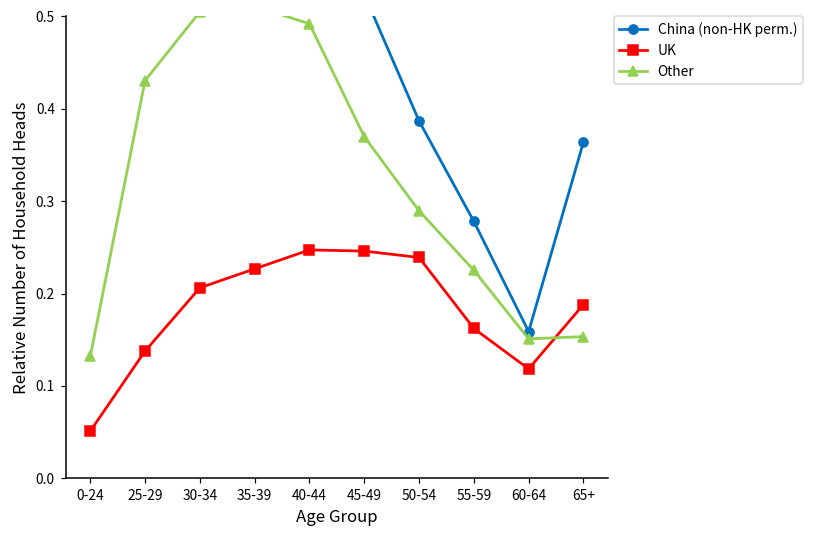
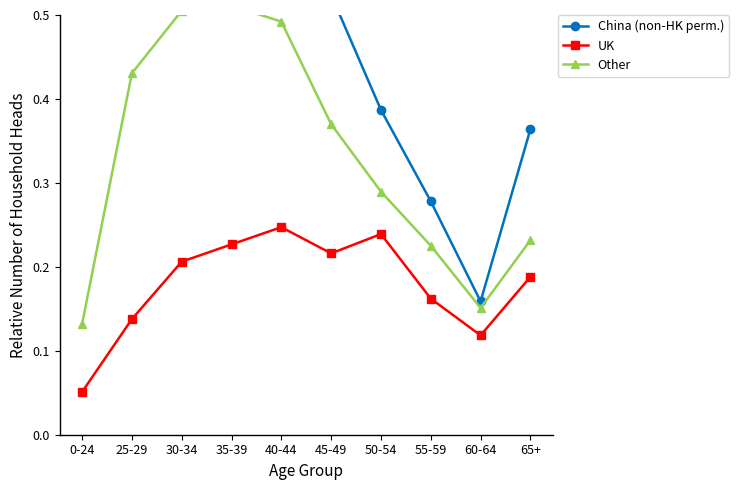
  {
    "China (non-HK perm.)": {
      "50-54": 0.39,
      "55-59": 0.28,
      "60-64": 0.16,
      "65+": 0.36
    },
    "UK": {
      "0-24": 0.05,
      "25-29": 0.14,
      "30-34": 0.21,
      "35-39": 0.23,
      "40-44": 0.25,
-     "45-49": 0.25,
+     "45-49": 0.22,
      "50-54": 0.24,
      "55-59": 0.16,
      "60-64": 0.12,
      "65+": 0.19
    },
    "Other": {
      "0-24": 0.13,
      "25-29": 0.43,
      "40-44": 0.49,
      "45-49": 0.37,
      "50-54": 0.29,
      "55-59": 0.23,
      "60-64": 0.15,
-     "65+": 0.15
+     "65+": 0.23
    }
  }
